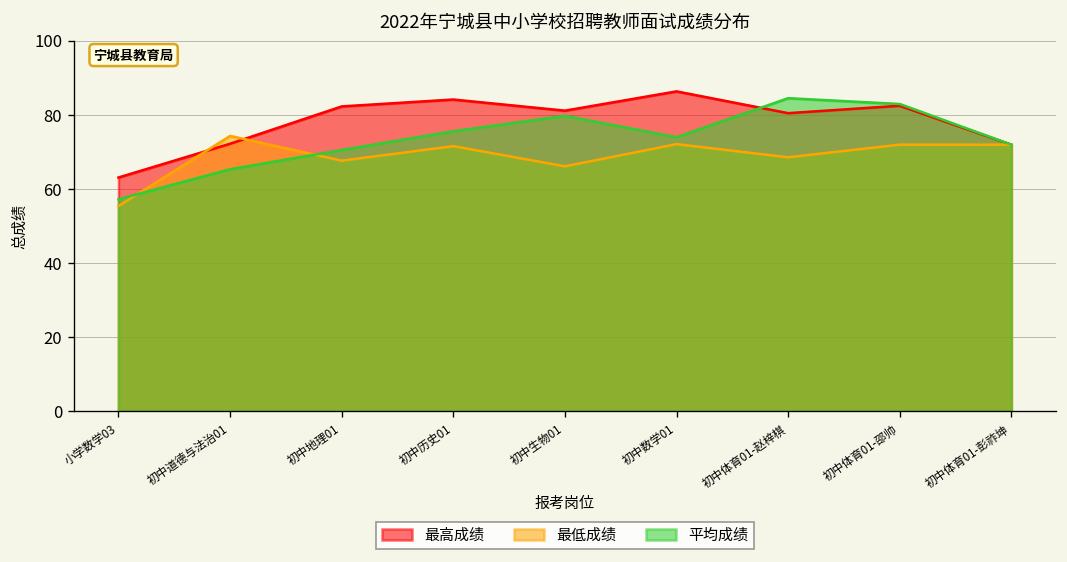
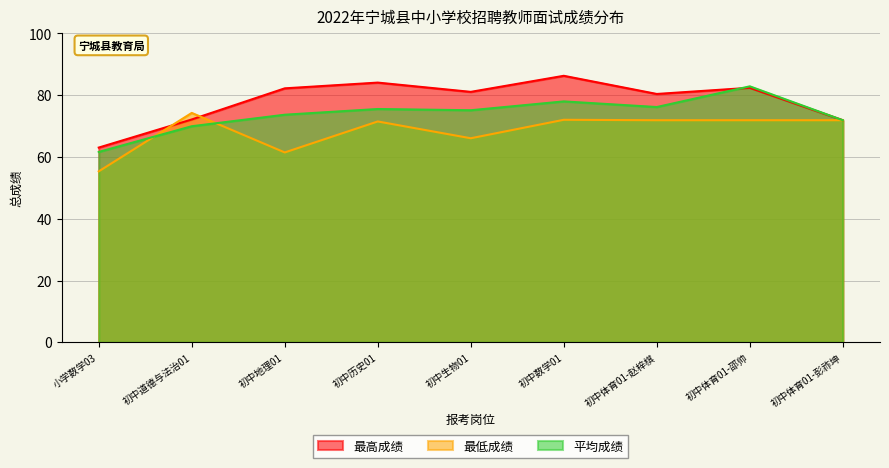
  {
    "最高成绩": {
      "小学数学03": 63,
      "初中道德与法治01": 72,
      "初中地理01": 82,
      "初中历史01": 84,
      "初中生物01": 81,
      "初中数学01": 86,
      "初中体育01-赵梓棋": 80
    },
    "最低成绩": {
      "小学数学03": 55,
      "初中道德与法治01": 74,
-     "初中地理01": 68,
+     "初中地理01": 61,
      "初中历史01": 72,
      "初中生物01": 66,
      "初中数学01": 72,
-     "初中体育01-赵梓棋": 69,
+     "初中体育01-赵梓棋": 72,
      "初中体育01-邵帅": 72
    },
    "平均成绩": {
-     "小学数学03": 57,
-     "初中道德与法治01": 65,
-     "初中地理01": 70,
+     "小学数学03": 62,
+     "初中道德与法治01": 70,
+     "初中地理01": 74,
      "初中历史01": 76,
-     "初中生物01": 80,
-     "初中数学01": 74,
-     "初中体育01-赵梓棋": 84
+     "初中生物01": 75,
+     "初中数学01": 78,
+     "初中体育01-赵梓棋": 76
    }
  }
